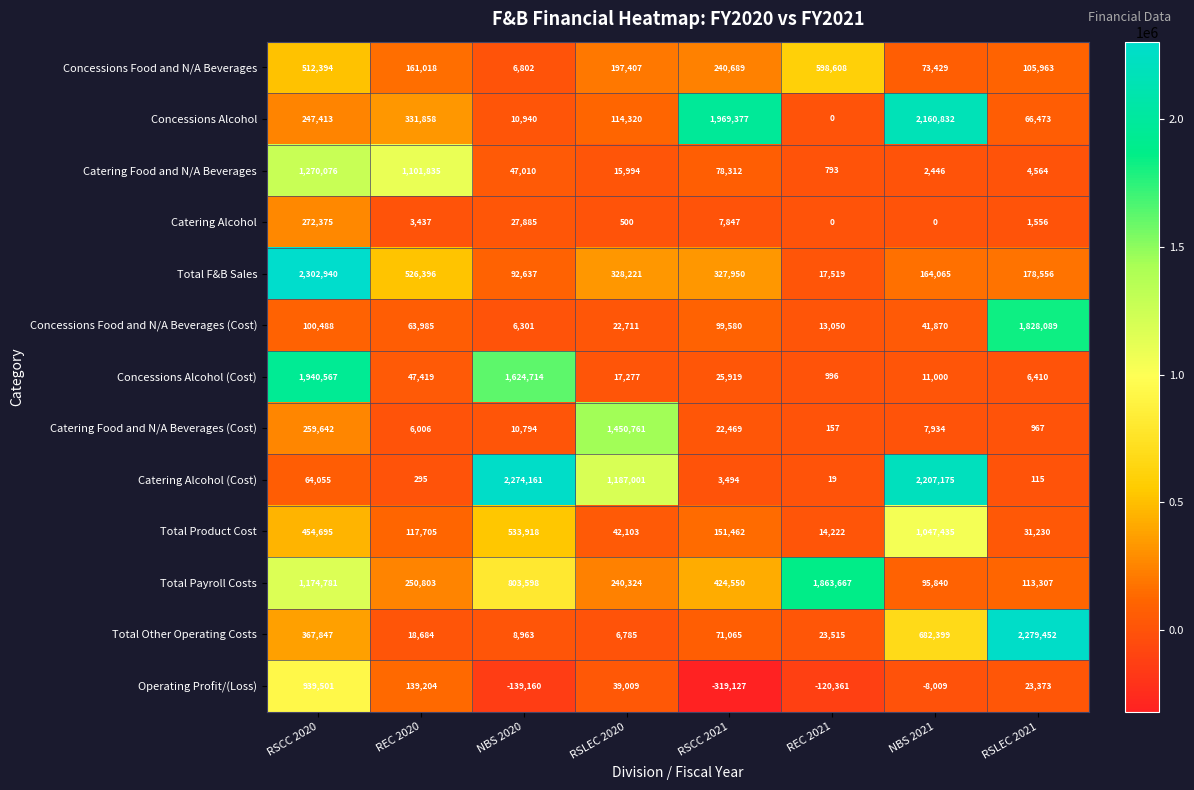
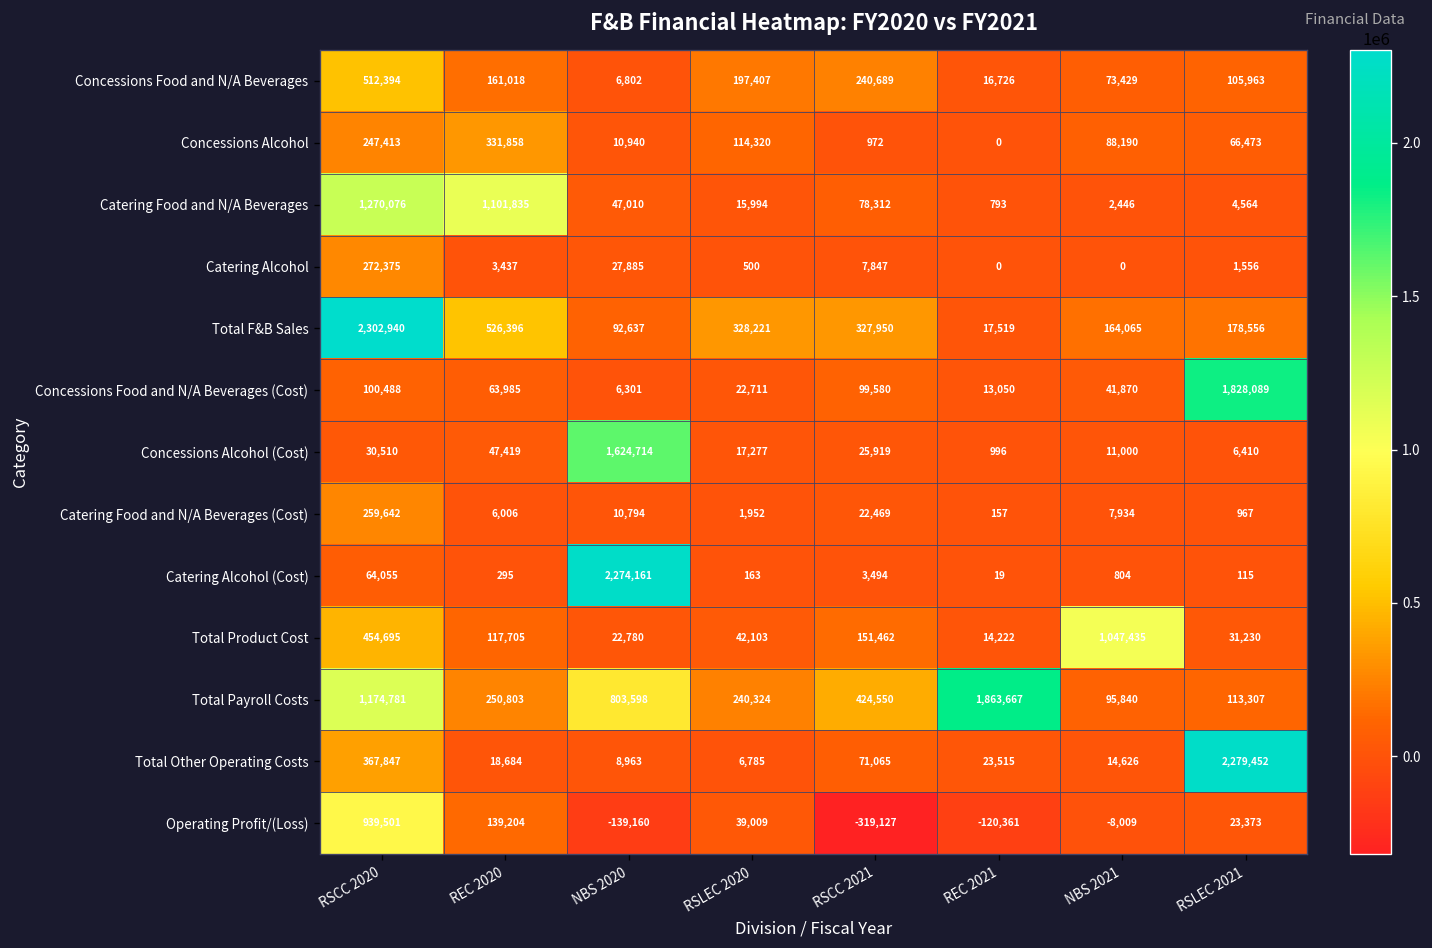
  {
    "Concessions Food and N/A Beverages": {
      "RSCC 2020": "512,394",
      "REC 2020": "161,018",
      "NBS 2020": "6,802",
      "RSLEC 2020": "197,407",
      "RSCC 2021": "240,689",
-     "REC 2021": "598,608",
+     "REC 2021": "16,726",
      "NBS 2021": "73,429",
      "RSLEC 2021": "105,963"
    },
    "Concessions Alcohol": {
      "RSCC 2020": "247,413",
      "REC 2020": "331,858",
      "NBS 2020": "10,940",
      "RSLEC 2020": "114,320",
-     "RSCC 2021": "1,969,377",
+     "RSCC 2021": "972",
      "REC 2021": "0",
-     "NBS 2021": "2,160,832",
+     "NBS 2021": "88,190",
      "RSLEC 2021": "66,473"
    },
    "Catering Food and N/A Beverages": {
      "RSCC 2020": "1,270,076",
      "REC 2020": "1,101,835",
      "NBS 2020": "47,010",
      "RSLEC 2020": "15,994",
      "RSCC 2021": "78,312",
      "REC 2021": "793",
      "NBS 2021": "2,446",
      "RSLEC 2021": "4,564"
    },
    "Catering Alcohol": {
      "RSCC 2020": "272,375",
      "REC 2020": "3,437",
      "NBS 2020": "27,885",
      "RSLEC 2020": "500",
      "RSCC 2021": "7,847",
      "REC 2021": "0",
      "NBS 2021": "0",
      "RSLEC 2021": "1,556"
    },
    "Total F&B Sales": {
      "RSCC 2020": "2,302,940",
      "REC 2020": "526,396",
      "NBS 2020": "92,637",
      "RSLEC 2020": "328,221",
      "RSCC 2021": "327,950",
      "REC 2021": "17,519",
      "NBS 2021": "164,065",
      "RSLEC 2021": "178,556"
    },
    "Concessions Food and N/A Beverages (Cost)": {
      "RSCC 2020": "100,488",
      "REC 2020": "63,985",
      "NBS 2020": "6,301",
      "RSLEC 2020": "22,711",
      "RSCC 2021": "99,580",
      "REC 2021": "13,050",
      "NBS 2021": "41,870",
      "RSLEC 2021": "1,828,089"
    },
    "Concessions Alcohol (Cost)": {
-     "RSCC 2020": "1,940,567",
+     "RSCC 2020": "30,510",
      "REC 2020": "47,419",
      "NBS 2020": "1,624,714",
      "RSLEC 2020": "17,277",
      "RSCC 2021": "25,919",
      "REC 2021": "996",
      "NBS 2021": "11,000",
      "RSLEC 2021": "6,410"
    },
    "Catering Food and N/A Beverages (Cost)": {
      "RSCC 2020": "259,642",
      "REC 2020": "6,006",
      "NBS 2020": "10,794",
-     "RSLEC 2020": "1,450,761",
+     "RSLEC 2020": "1,952",
      "RSCC 2021": "22,469",
      "REC 2021": "157",
      "NBS 2021": "7,934",
      "RSLEC 2021": "967"
    },
    "Catering Alcohol (Cost)": {
      "RSCC 2020": "64,055",
      "REC 2020": "295",
      "NBS 2020": "2,274,161",
-     "RSLEC 2020": "1,187,001",
+     "RSLEC 2020": "163",
      "RSCC 2021": "3,494",
      "REC 2021": "19",
-     "NBS 2021": "2,207,175",
+     "NBS 2021": "804",
      "RSLEC 2021": "115"
    },
    "Total Product Cost": {
      "RSCC 2020": "454,695",
      "REC 2020": "117,705",
-     "NBS 2020": "533,918",
+     "NBS 2020": "22,780",
      "RSLEC 2020": "42,103",
      "RSCC 2021": "151,462",
      "REC 2021": "14,222",
      "NBS 2021": "1,047,435",
      "RSLEC 2021": "31,230"
    },
    "Total Payroll Costs": {
      "RSCC 2020": "1,174,781",
      "REC 2020": "250,803",
      "NBS 2020": "803,598",
      "RSLEC 2020": "240,324",
      "RSCC 2021": "424,550",
      "REC 2021": "1,863,667",
      "NBS 2021": "95,840",
      "RSLEC 2021": "113,307"
    },
    "Total Other Operating Costs": {
      "RSCC 2020": "367,847",
      "REC 2020": "18,684",
      "NBS 2020": "8,963",
      "RSLEC 2020": "6,785",
      "RSCC 2021": "71,065",
      "REC 2021": "23,515",
-     "NBS 2021": "682,399",
+     "NBS 2021": "14,626",
      "RSLEC 2021": "2,279,452"
    },
    "Operating Profit/(Loss)": {
      "RSCC 2020": "939,501",
      "REC 2020": "139,204",
      "NBS 2020": "-139,160",
      "RSLEC 2020": "39,009",
      "RSCC 2021": "-319,127",
      "REC 2021": "-120,361",
      "NBS 2021": "-8,009",
      "RSLEC 2021": "23,373"
    }
  }
